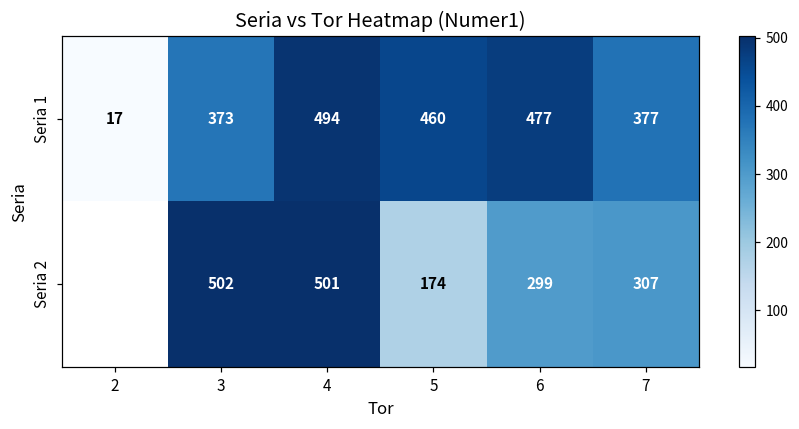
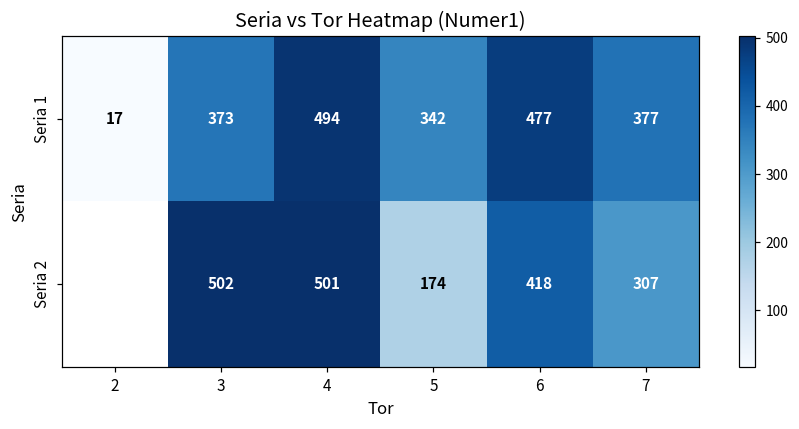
  {
    "Seria 1": {
      "2": 17,
      "3": 373,
      "4": 494,
-     "5": 460,
+     "5": 342,
      "6": 477,
      "7": 377
    },
    "Seria 2": {
      "3": 502,
      "4": 501,
      "5": 174,
-     "6": 299,
+     "6": 418,
      "7": 307
    }
  }
